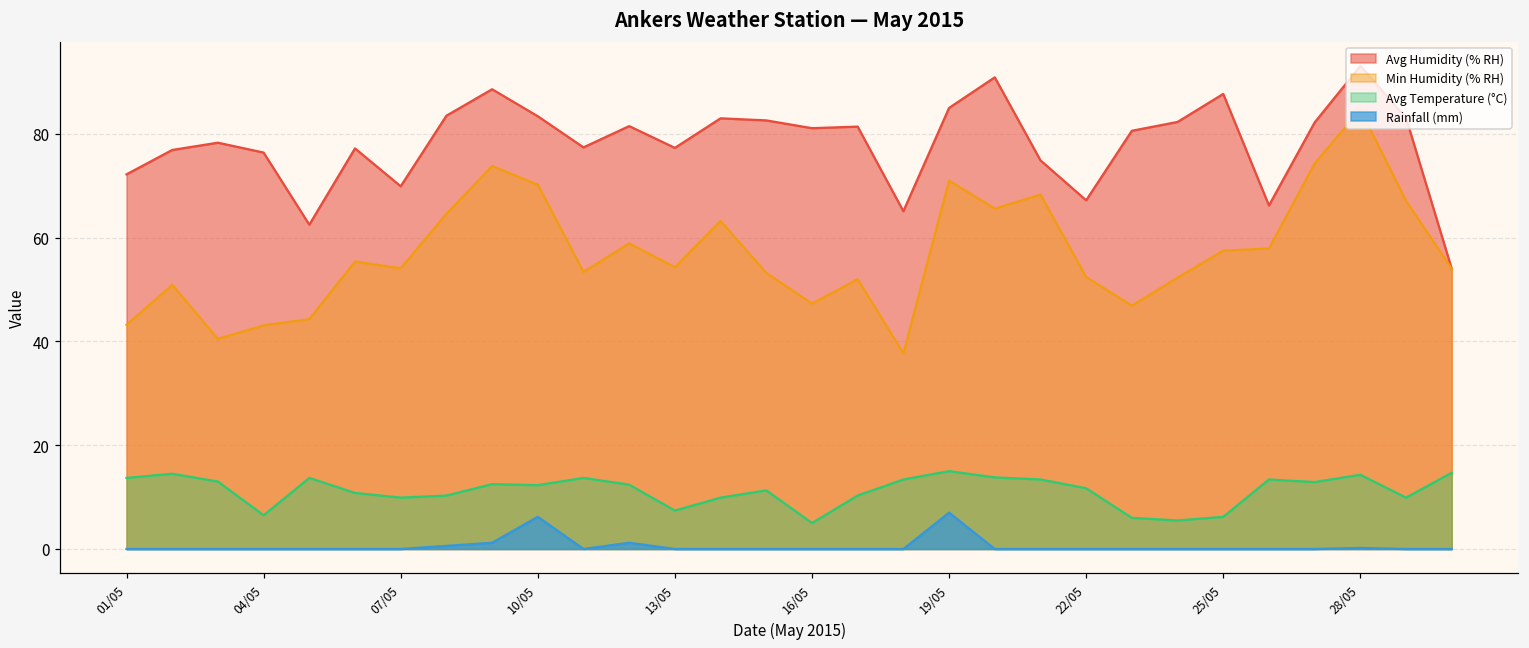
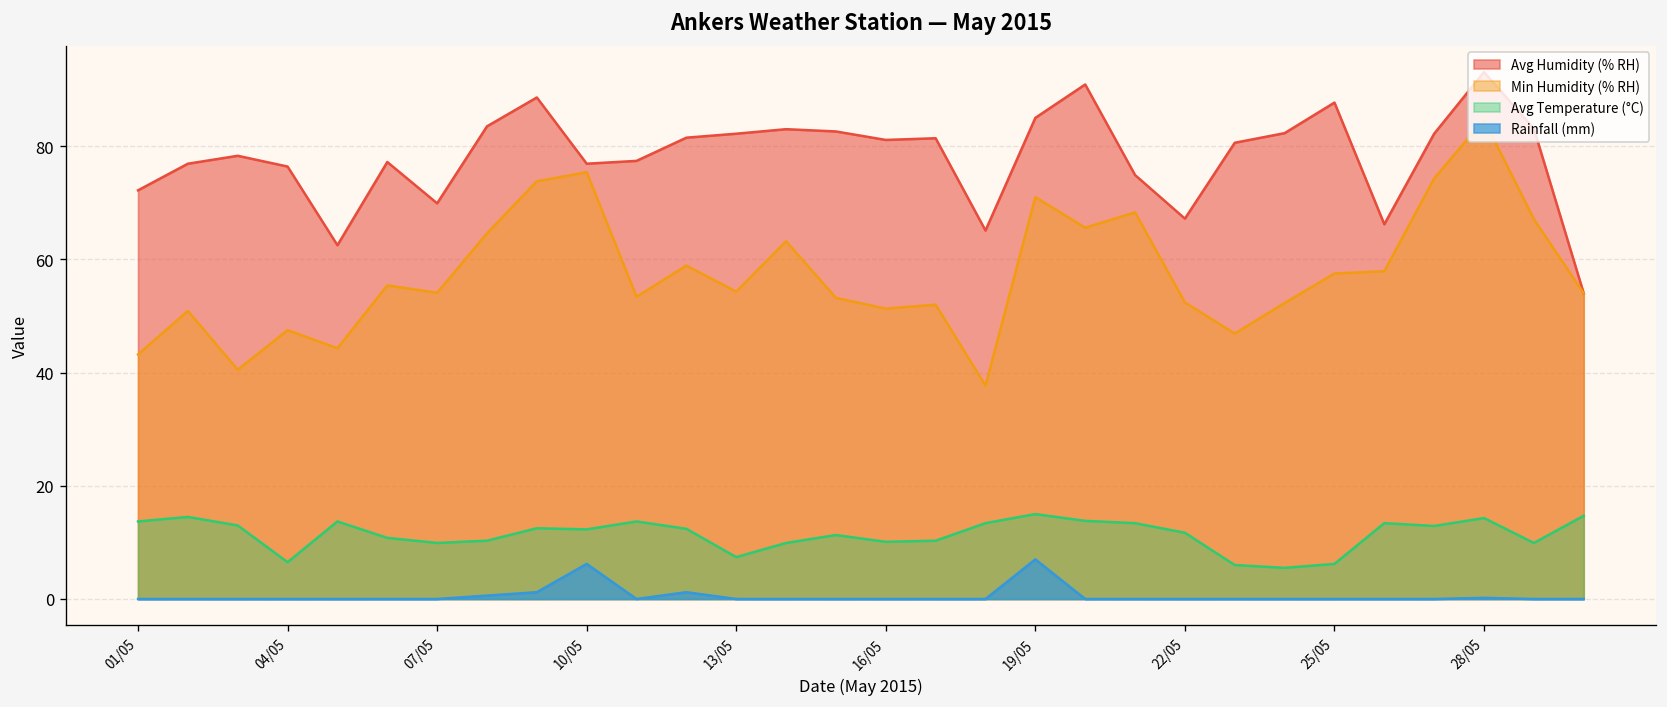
  {
    "Avg Humidity (% RH)": {
      "01/05": 72,
      "04/05": 76,
      "07/05": 70,
-     "10/05": 83,
-     "13/05": 77,
+     "10/05": 77,
+     "13/05": 82,
      "16/05": 81,
      "19/05": 85,
      "22/05": 67,
      "25/05": 88
    },
    "Min Humidity (% RH)": {
      "01/05": 43,
-     "04/05": 43,
+     "04/05": 48,
      "07/05": 54,
-     "10/05": 70,
+     "10/05": 75,
      "13/05": 54,
-     "16/05": 47,
+     "16/05": 51,
      "19/05": 71,
      "22/05": 52,
      "25/05": 58
    },
    "Avg Temperature (°C)": {
      "01/05": 14,
      "04/05": 7,
      "07/05": 10,
      "10/05": 12,
      "13/05": 7,
-     "16/05": 5,
+     "16/05": 10,
      "19/05": 15,
      "22/05": 12,
      "25/05": 6,
      "28/05": 14
    },
    "Rainfall (mm)": {
      "01/05": 0,
      "04/05": 0,
      "07/05": 0,
      "10/05": 6,
      "13/05": 0,
      "16/05": 0,
      "19/05": 7,
      "22/05": 0,
      "25/05": 0,
      "28/05": 0
    }
  }
